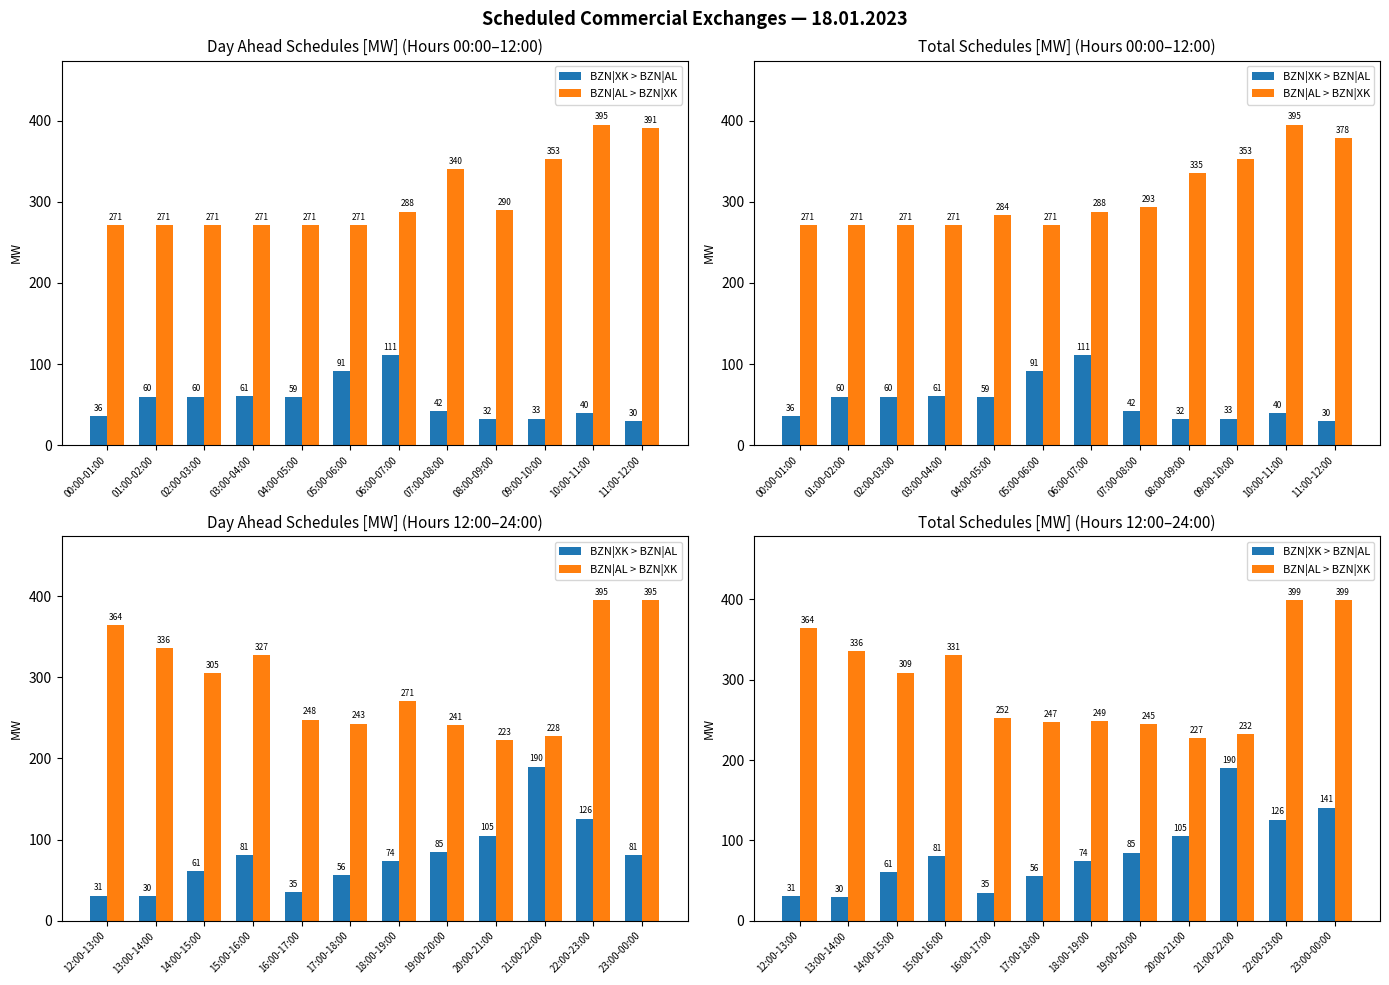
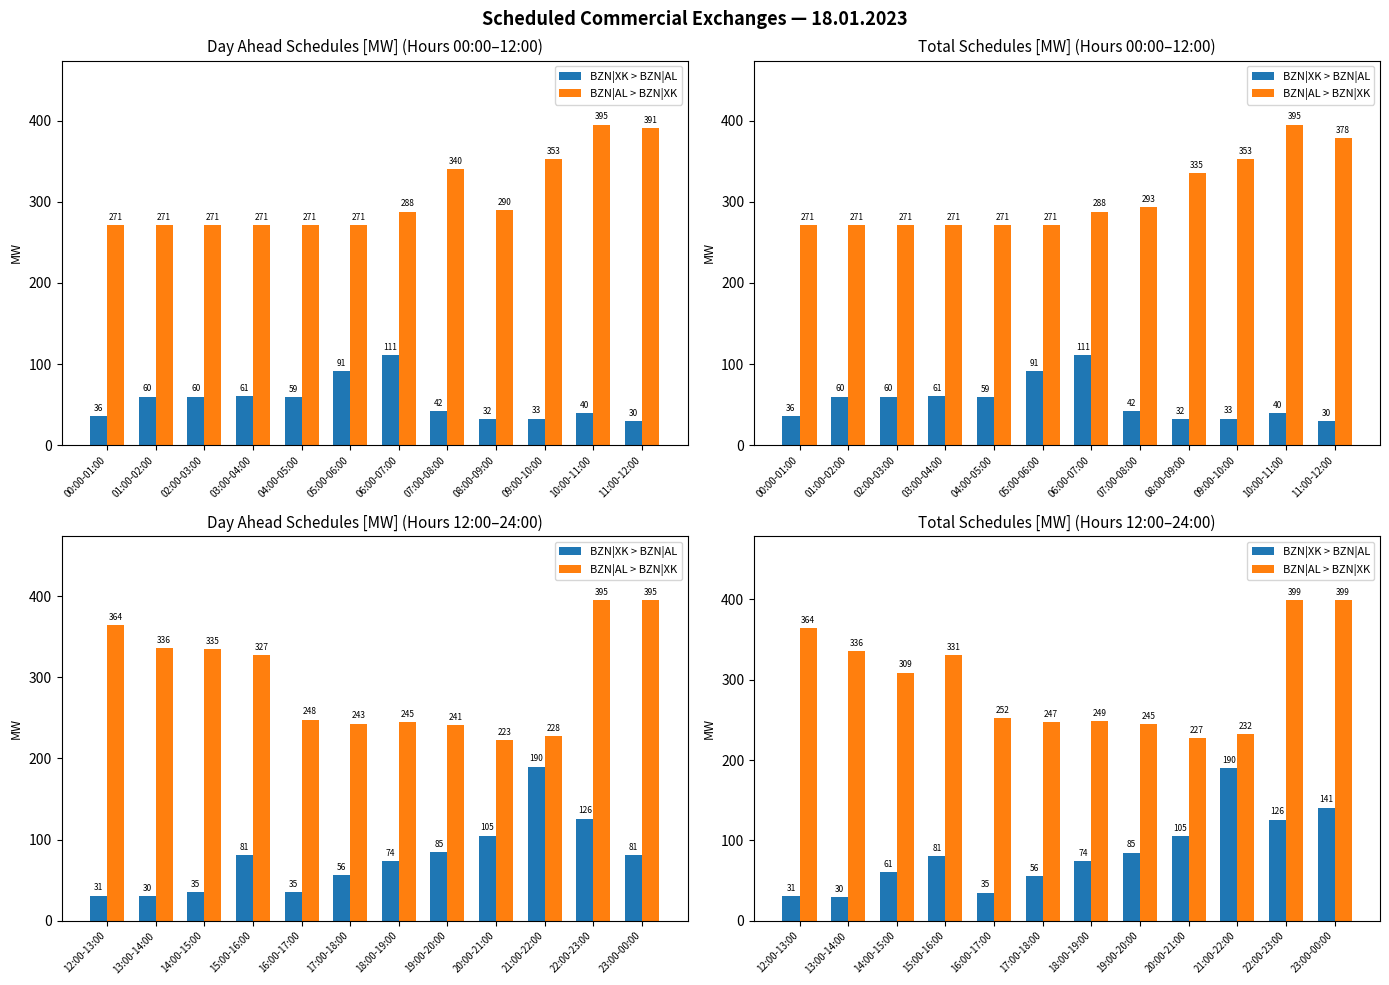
  {
    "Day Ahead Schedules [MW] (Hours 00:00–12:00)": {
      "BZN|XK > BZN|AL": {
        "00:00-01:00": 36,
        "01:00-02:00": 60,
        "02:00-03:00": 60,
        "03:00-04:00": 61,
        "04:00-05:00": 59,
        "05:00-06:00": 91,
        "06:00-07:00": 111,
        "07:00-08:00": 42,
        "08:00-09:00": 32,
        "09:00-10:00": 33,
        "10:00-11:00": 40,
        "11:00-12:00": 30
      },
      "BZN|AL > BZN|XK": {
        "00:00-01:00": 271,
        "01:00-02:00": 271,
        "02:00-03:00": 271,
        "03:00-04:00": 271,
        "04:00-05:00": 271,
        "05:00-06:00": 271,
        "06:00-07:00": 288,
        "07:00-08:00": 340,
        "08:00-09:00": 290,
        "09:00-10:00": 353,
        "10:00-11:00": 395,
        "11:00-12:00": 391
      }
    },
    "Total Schedules [MW] (Hours 00:00–12:00)": {
      "BZN|XK > BZN|AL": {
        "00:00-01:00": 36,
        "01:00-02:00": 60,
        "02:00-03:00": 60,
        "03:00-04:00": 61,
        "04:00-05:00": 59,
        "05:00-06:00": 91,
        "06:00-07:00": 111,
        "07:00-08:00": 42,
        "08:00-09:00": 32,
        "09:00-10:00": 33,
        "10:00-11:00": 40,
        "11:00-12:00": 30
      },
      "BZN|AL > BZN|XK": {
        "00:00-01:00": 271,
        "01:00-02:00": 271,
        "02:00-03:00": 271,
        "03:00-04:00": 271,
-       "04:00-05:00": 284,
+       "04:00-05:00": 271,
        "05:00-06:00": 271,
        "06:00-07:00": 288,
        "07:00-08:00": 293,
        "08:00-09:00": 335,
        "09:00-10:00": 353,
        "10:00-11:00": 395,
        "11:00-12:00": 378
      }
    },
    "Day Ahead Schedules [MW] (Hours 12:00–24:00)": {
      "BZN|XK > BZN|AL": {
        "12:00-13:00": 31,
        "13:00-14:00": 30,
-       "14:00-15:00": 61,
+       "14:00-15:00": 35,
        "15:00-16:00": 81,
        "16:00-17:00": 35,
        "17:00-18:00": 56,
        "18:00-19:00": 74,
        "19:00-20:00": 85,
        "20:00-21:00": 105,
        "21:00-22:00": 190,
        "22:00-23:00": 126,
        "23:00-00:00": 81
      },
      "BZN|AL > BZN|XK": {
        "12:00-13:00": 364,
        "13:00-14:00": 336,
-       "14:00-15:00": 305,
+       "14:00-15:00": 335,
        "15:00-16:00": 327,
        "16:00-17:00": 248,
        "17:00-18:00": 243,
-       "18:00-19:00": 271,
+       "18:00-19:00": 245,
        "19:00-20:00": 241,
        "20:00-21:00": 223,
        "21:00-22:00": 228,
        "22:00-23:00": 395,
        "23:00-00:00": 395
      }
    },
    "Total Schedules [MW] (Hours 12:00–24:00)": {
      "BZN|XK > BZN|AL": {
        "12:00-13:00": 31,
        "13:00-14:00": 30,
        "14:00-15:00": 61,
        "15:00-16:00": 81,
        "16:00-17:00": 35,
        "17:00-18:00": 56,
        "18:00-19:00": 74,
        "19:00-20:00": 85,
        "20:00-21:00": 105,
        "21:00-22:00": 190,
        "22:00-23:00": 126,
        "23:00-00:00": 141
      },
      "BZN|AL > BZN|XK": {
        "12:00-13:00": 364,
        "13:00-14:00": 336,
        "14:00-15:00": 309,
        "15:00-16:00": 331,
        "16:00-17:00": 252,
        "17:00-18:00": 247,
        "18:00-19:00": 249,
        "19:00-20:00": 245,
        "20:00-21:00": 227,
        "21:00-22:00": 232,
        "22:00-23:00": 399,
        "23:00-00:00": 399
      }
    }
  }
